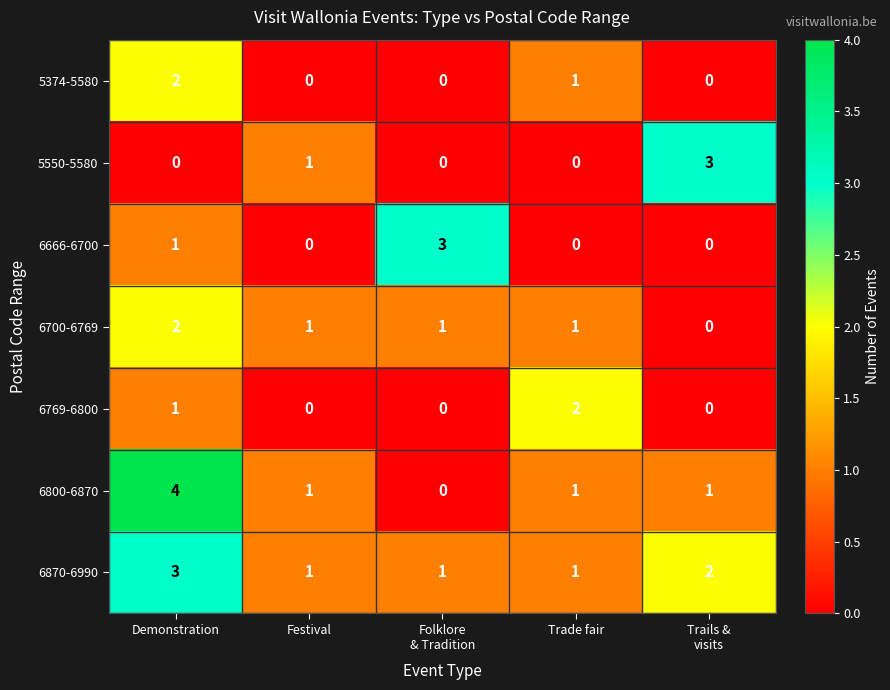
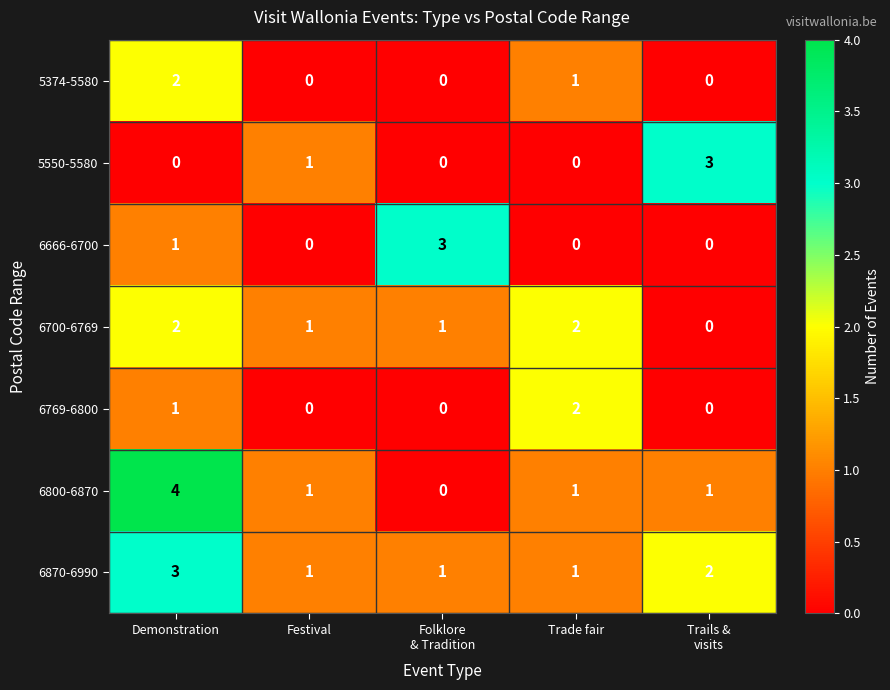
  {
    "5374-5580": {
      "Demonstration": 2,
      "Festival": 0,
      "Folklore & Tradition": 0,
      "Trade fair": 1,
      "Trails & visits": 0
    },
    "5550-5580": {
      "Demonstration": 0,
      "Festival": 1,
      "Folklore & Tradition": 0,
      "Trade fair": 0,
      "Trails & visits": 3
    },
    "6666-6700": {
      "Demonstration": 1,
      "Festival": 0,
      "Folklore & Tradition": 3,
      "Trade fair": 0,
      "Trails & visits": 0
    },
    "6700-6769": {
      "Demonstration": 2,
      "Festival": 1,
      "Folklore & Tradition": 1,
-     "Trade fair": 1,
+     "Trade fair": 2,
      "Trails & visits": 0
    },
    "6769-6800": {
      "Demonstration": 1,
      "Festival": 0,
      "Folklore & Tradition": 0,
      "Trade fair": 2,
      "Trails & visits": 0
    },
    "6800-6870": {
      "Demonstration": 4,
      "Festival": 1,
      "Folklore & Tradition": 0,
      "Trade fair": 1,
      "Trails & visits": 1
    },
    "6870-6990": {
      "Demonstration": 3,
      "Festival": 1,
      "Folklore & Tradition": 1,
      "Trade fair": 1,
      "Trails & visits": 2
    }
  }
